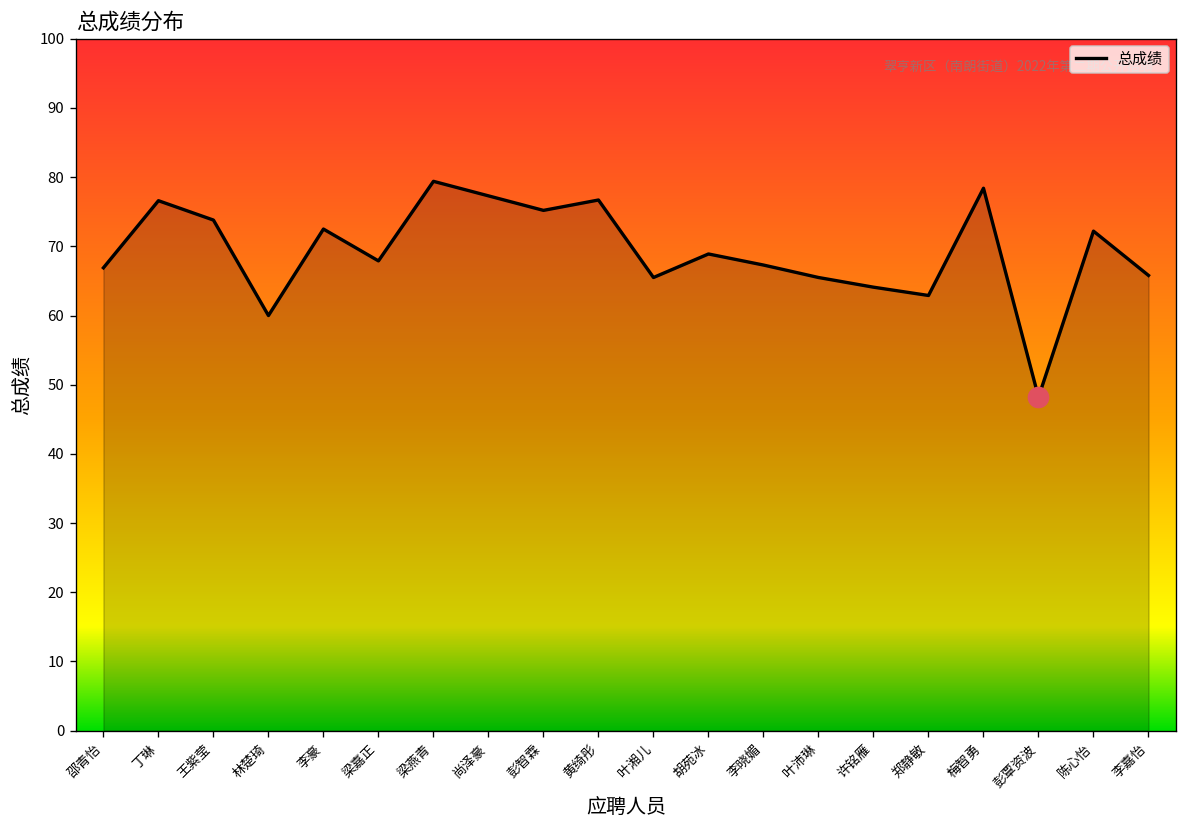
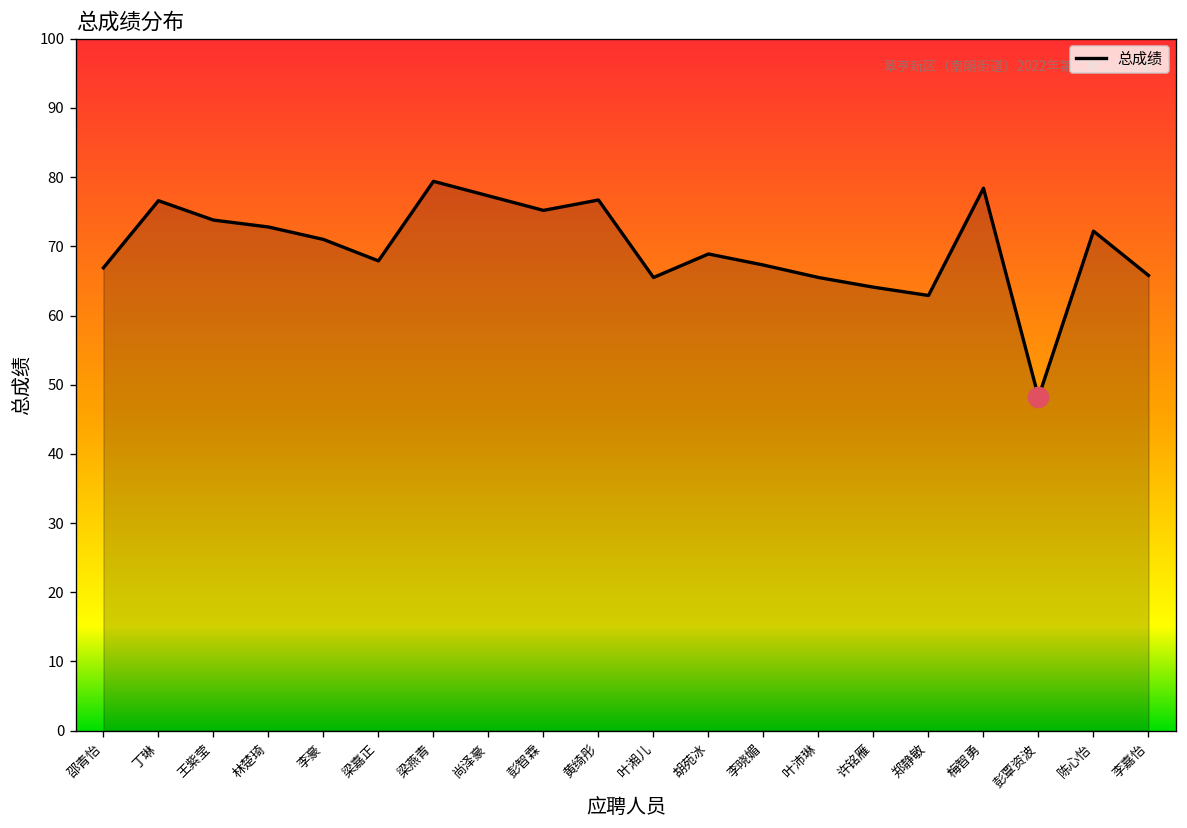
  {
    "总成绩": {
      "邵青怡": 67,
      "丁琳": 77,
      "王紫莹": 74,
-     "林楚琦": 60,
-     "李豪": 73,
+     "林楚琦": 73,
+     "李豪": 71,
      "梁嘉正": 68,
      "梁燕青": 79,
      "尚泽豪": 77,
      "彭智霖": 75,
      "黄绮彤": 77,
      "叶湘儿": 66,
      "胡苑冰": 69,
      "李晓媚": 67,
      "叶沛琳": 66,
      "许铭雁": 64,
      "郑静敏": 63,
      "梅智勇": 78,
      "陈心怡": 72,
      "李嘉怡": 66
    }
  }
